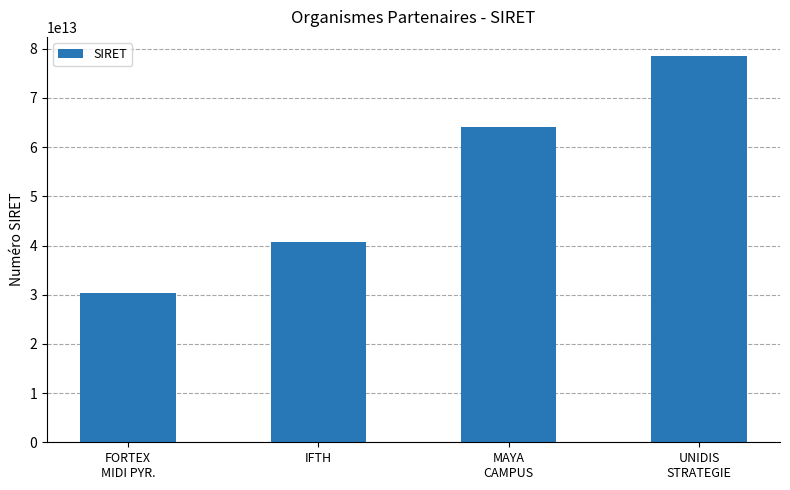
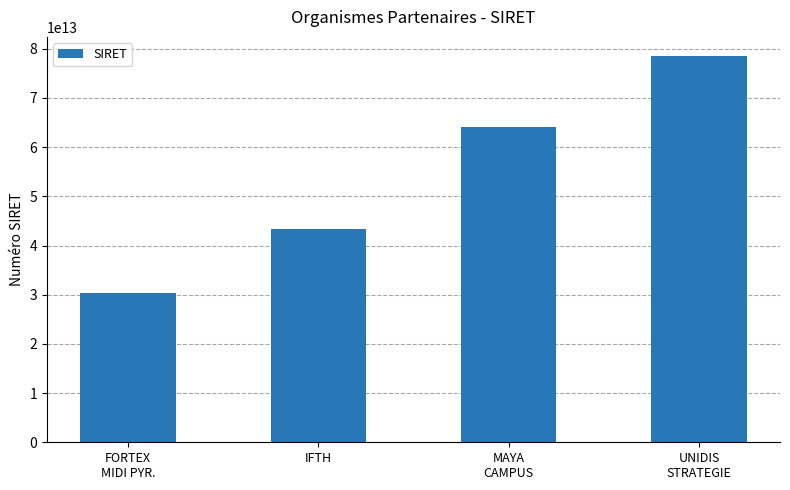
  {
    "FORTEX MIDI PYR.": 30000000000000,
-   "IFTH": 41000000000000,
+   "IFTH": 43000000000000,
    "MAYA CAMPUS": 64000000000000,
    "UNIDIS STRATEGIE": 78000000000000
  }
